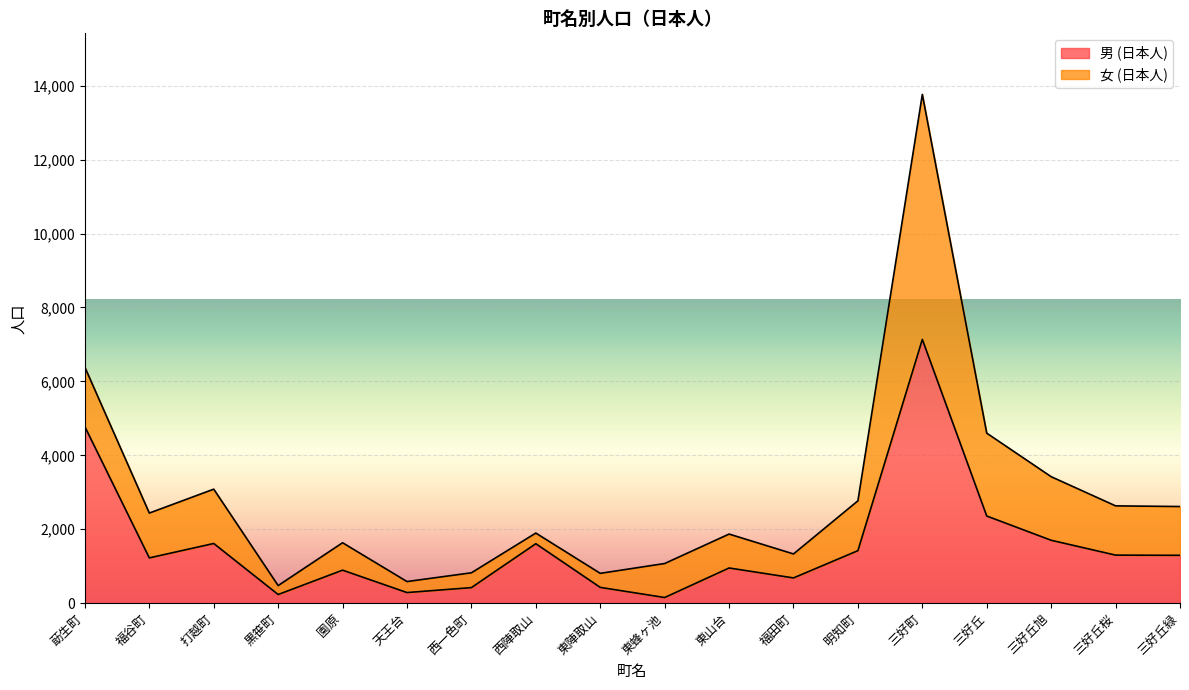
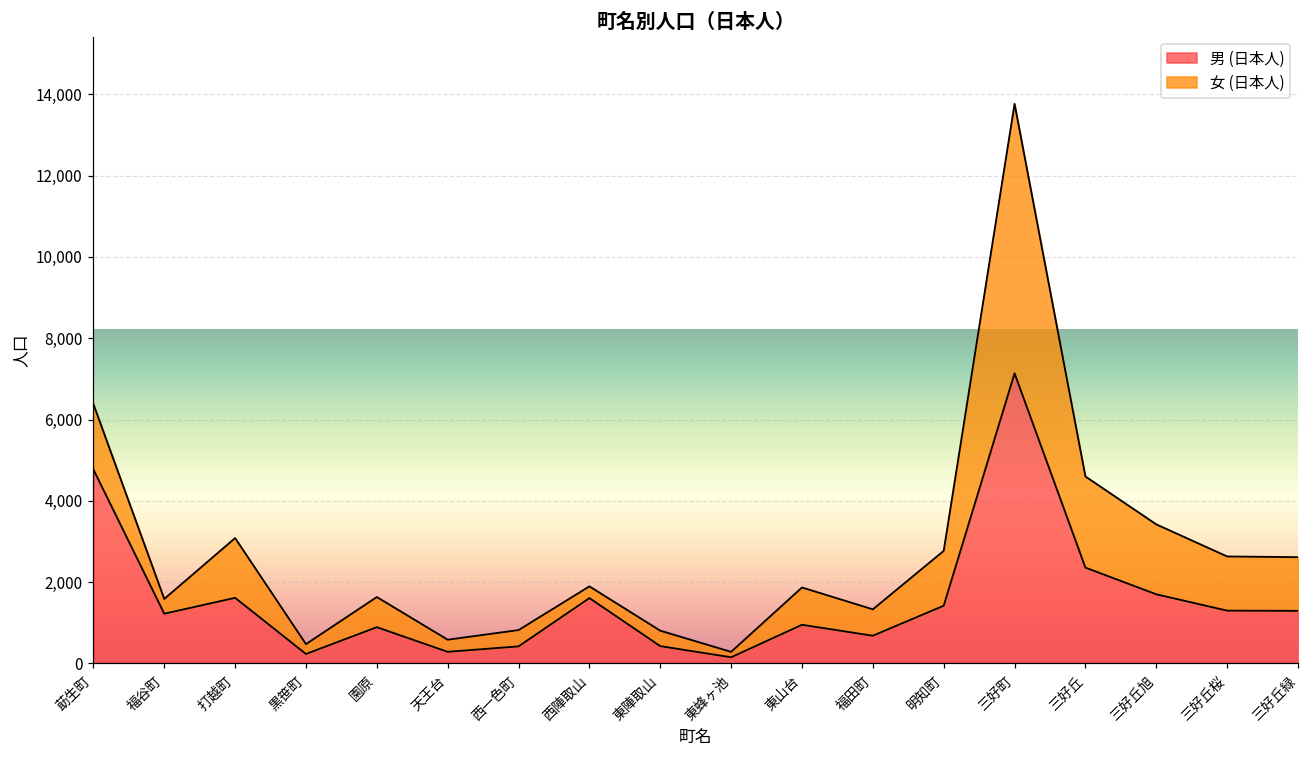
  {
    "男 (日本人)": {
      "莇生町": "4,800",
      "福谷町": "1,200",
      "打越町": "1,600",
      "黒笹町": "200",
      "園原": "900",
      "天王台": "300",
      "西一色町": "400",
      "西陣取山": "1,600",
      "東陣取山": "400",
      "東蜂ヶ池": "200",
      "東山台": "1,000",
      "福田町": "700",
      "明知町": "1,400",
      "三好町": "7,100",
      "三好丘": "2,400",
      "三好丘旭": "1,700",
      "三好丘桜": "1,300",
      "三好丘緑": "1,300"
    },
    "女 (日本人)": {
      "莇生町": "1,600",
-     "福谷町": "1,200",
+     "福谷町": "400",
      "打越町": "1,500",
      "黒笹町": "200",
      "園原": "700",
      "天王台": "300",
      "西一色町": "400",
      "西陣取山": "300",
      "東陣取山": "400",
-     "東蜂ヶ池": "900",
+     "東蜂ヶ池": "100",
      "東山台": "900",
      "福田町": "600",
      "明知町": "1,300",
      "三好町": "6,600",
      "三好丘": "2,200",
      "三好丘旭": "1,700",
      "三好丘桜": "1,300",
      "三好丘緑": "1,300"
    }
  }
